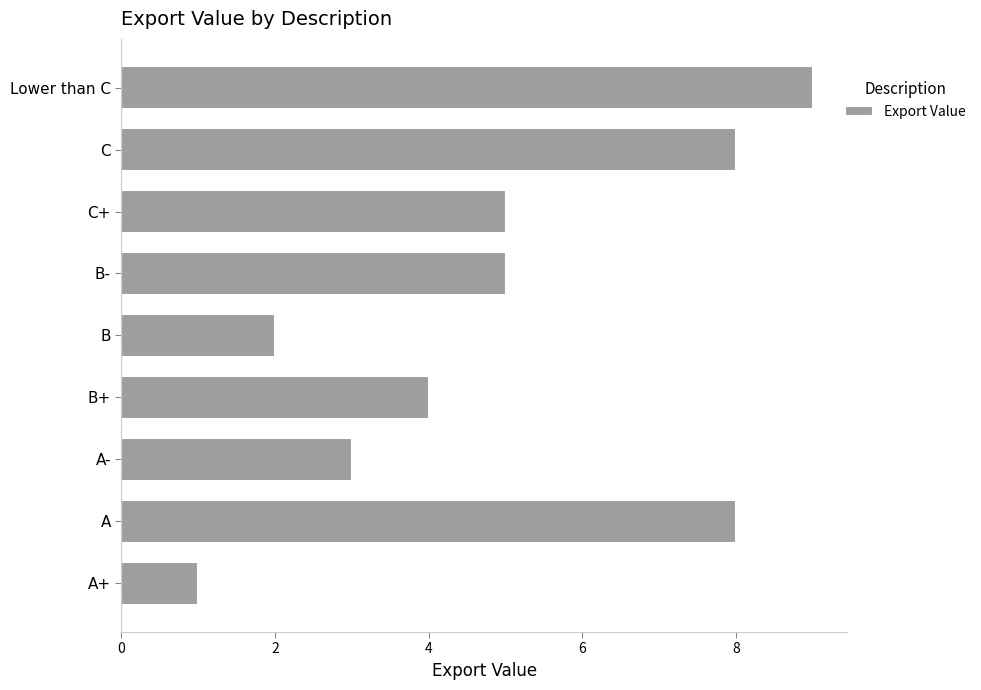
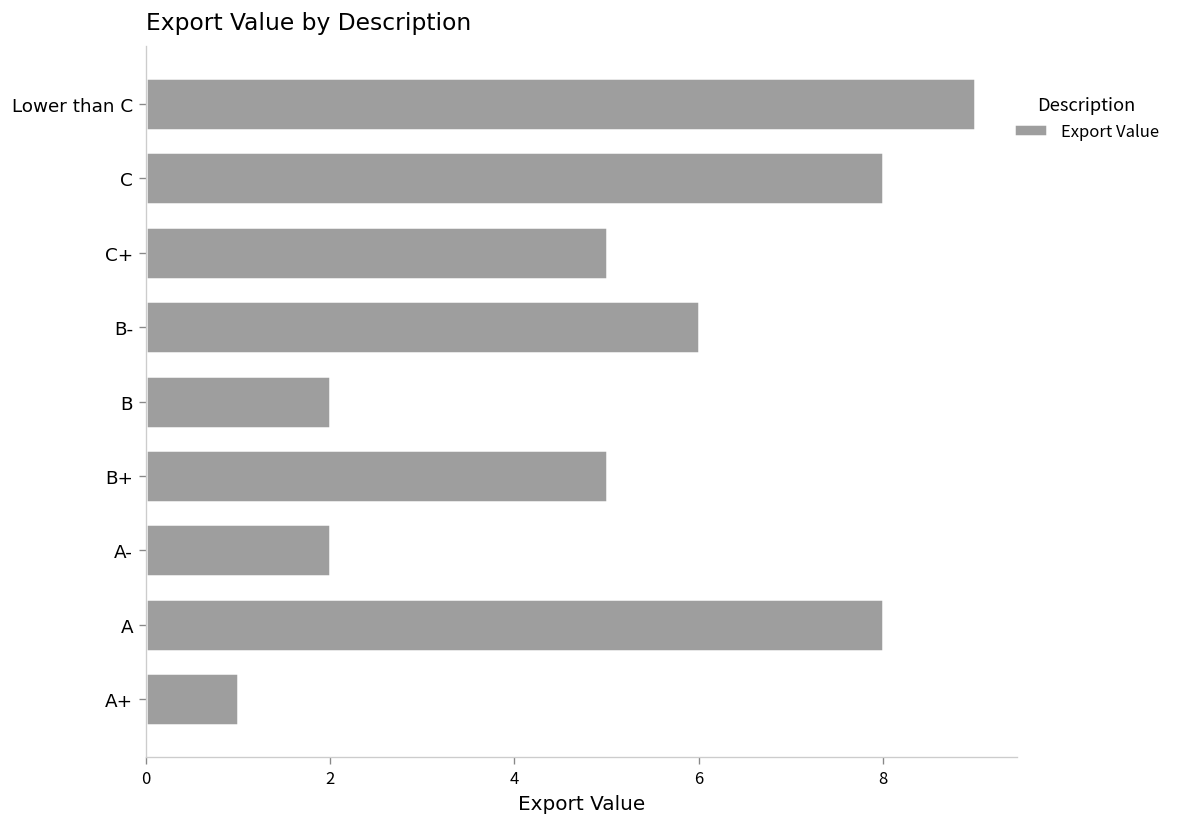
  {
    "Lower than C": 9,
    "C": 8,
    "C+": 5,
-   "B-": 5,
+   "B-": 6,
    "B": 2,
-   "B+": 4,
-   "A-": 3,
+   "B+": 5,
+   "A-": 2,
    "A": 8,
    "A+": 1
  }
